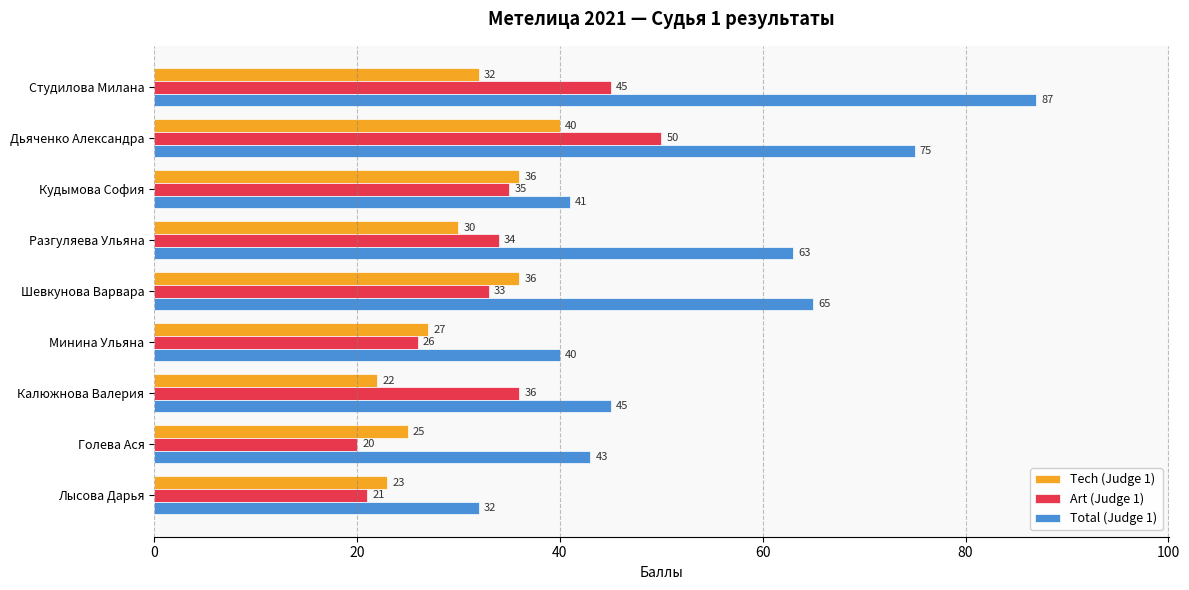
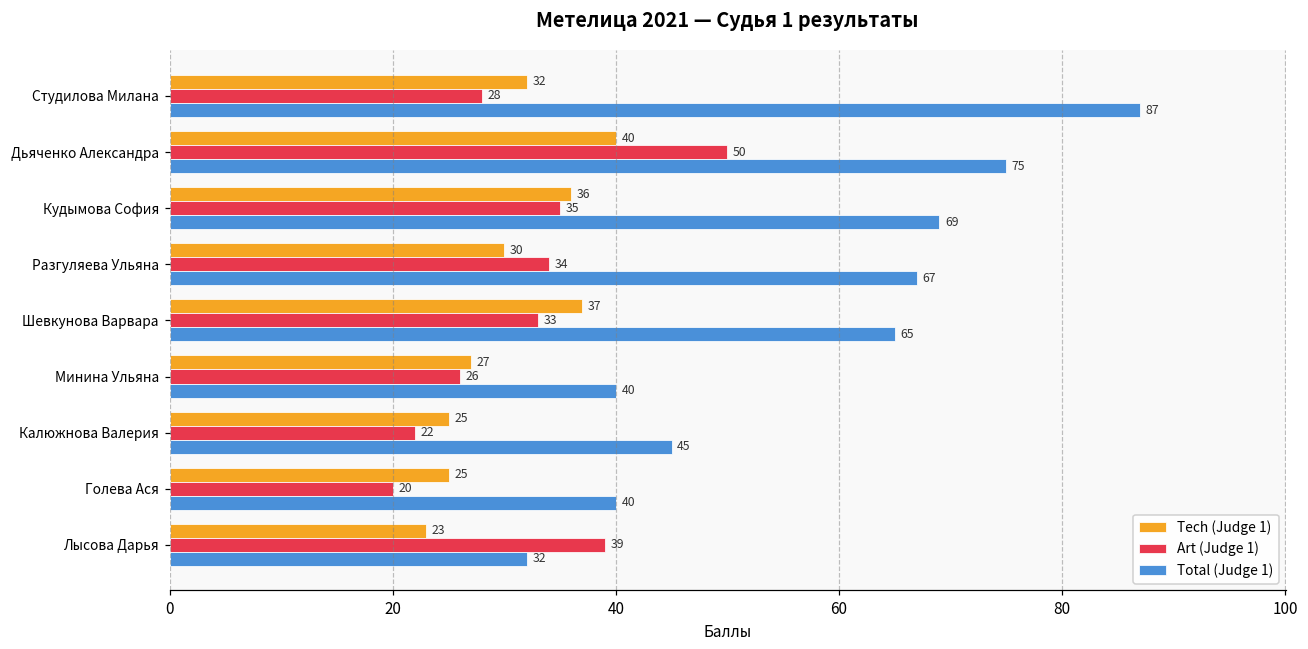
  {
    "Tech (Judge 1)": {
      "Студилова Милана": 32,
      "Дьяченко Александра": 40,
      "Кудымова София": 36,
      "Разгуляева Ульяна": 30,
-     "Шевкунова Варвара": 36,
+     "Шевкунова Варвара": 37,
      "Минина Ульяна": 27,
-     "Калюжнова Валерия": 22,
+     "Калюжнова Валерия": 25,
      "Голева Ася": 25,
      "Лысова Дарья": 23
    },
    "Art (Judge 1)": {
-     "Студилова Милана": 45,
+     "Студилова Милана": 28,
      "Дьяченко Александра": 50,
      "Кудымова София": 35,
      "Разгуляева Ульяна": 34,
      "Шевкунова Варвара": 33,
      "Минина Ульяна": 26,
-     "Калюжнова Валерия": 36,
+     "Калюжнова Валерия": 22,
      "Голева Ася": 20,
-     "Лысова Дарья": 21
+     "Лысова Дарья": 39
    },
    "Total (Judge 1)": {
      "Студилова Милана": 87,
      "Дьяченко Александра": 75,
-     "Кудымова София": 41,
-     "Разгуляева Ульяна": 63,
+     "Кудымова София": 69,
+     "Разгуляева Ульяна": 67,
      "Шевкунова Варвара": 65,
      "Минина Ульяна": 40,
      "Калюжнова Валерия": 45,
-     "Голева Ася": 43,
+     "Голева Ася": 40,
      "Лысова Дарья": 32
    }
  }
